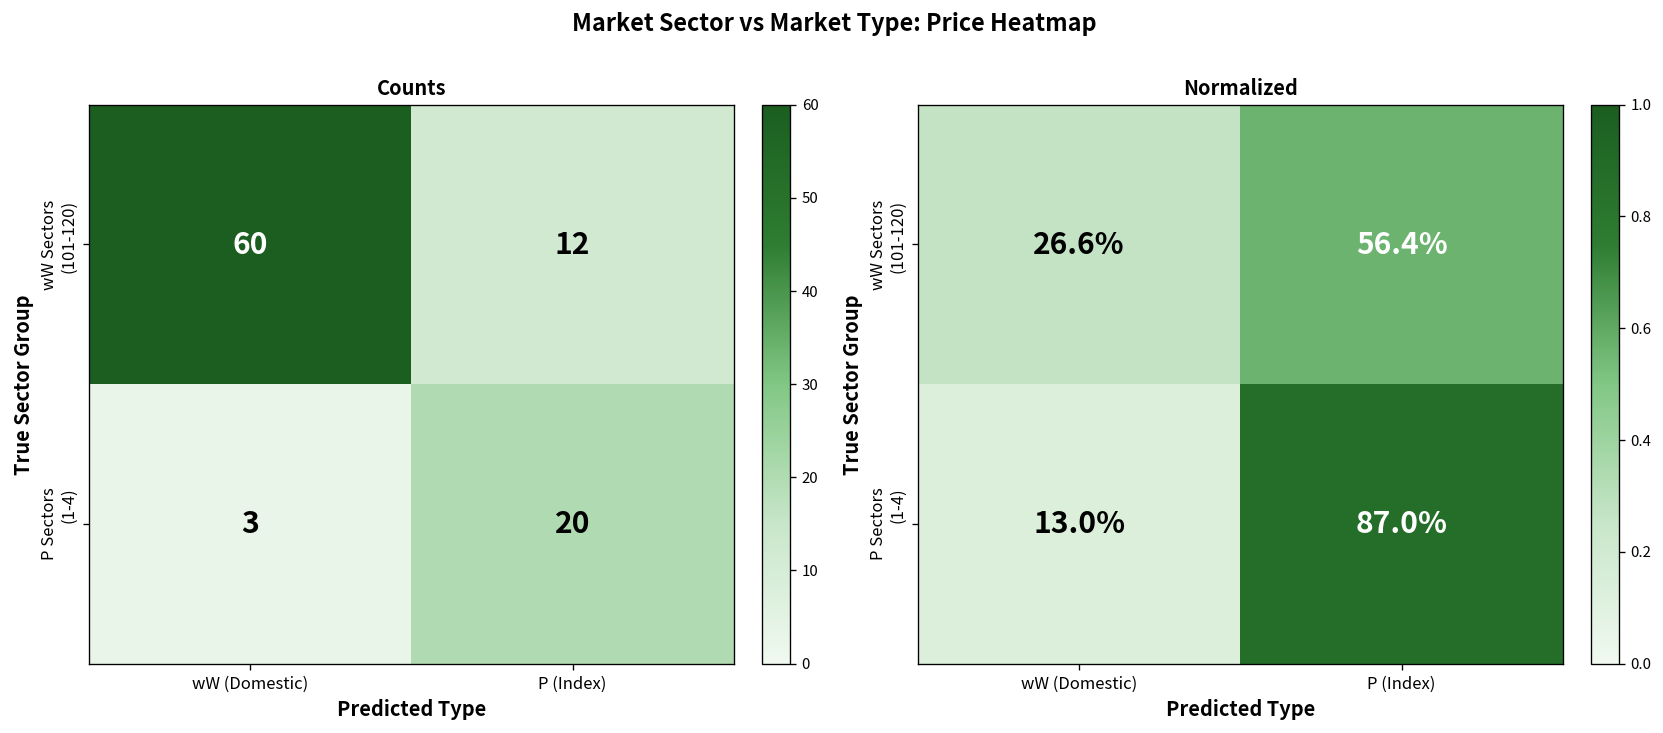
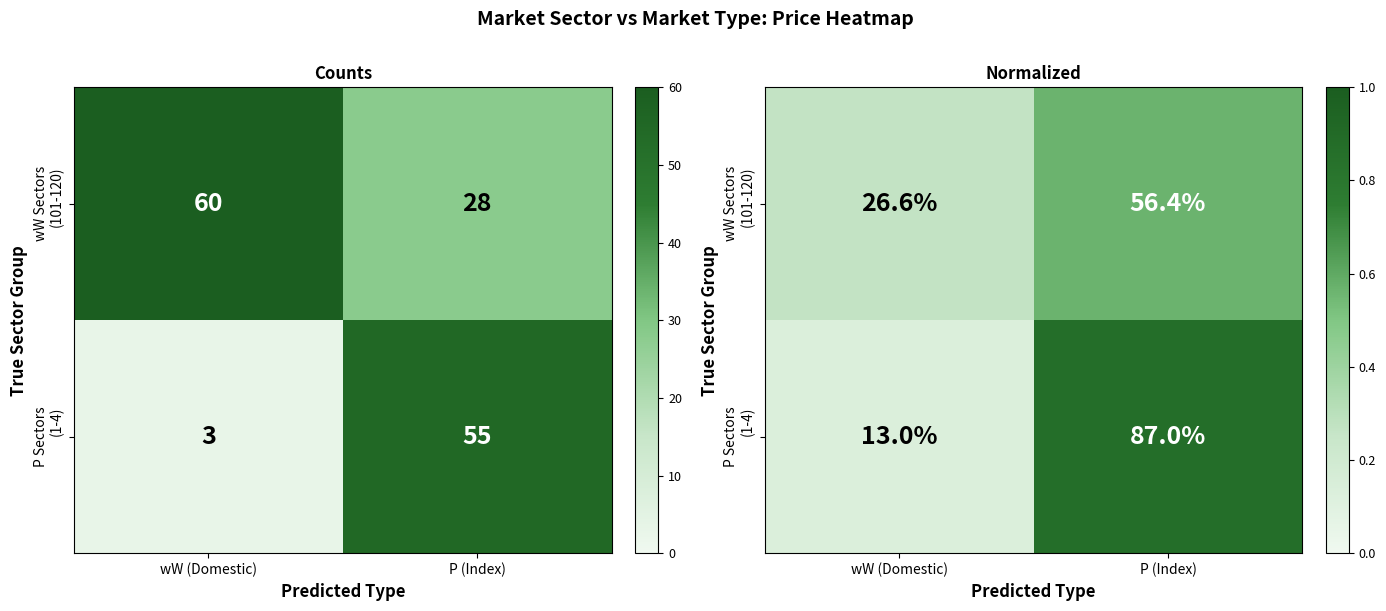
  {
    "Counts": {
      "wW Sectors (101-120)": {
        "wW (Domestic)": "60",
-       "P (Index)": "12"
+       "P (Index)": "28"
      },
      "P Sectors (1-4)": {
        "wW (Domestic)": "3",
-       "P (Index)": "20"
+       "P (Index)": "55"
      }
    },
    "Normalized": {
      "wW Sectors (101-120)": {
        "wW (Domestic)": "26.6%",
        "P (Index)": "56.4%"
      },
      "P Sectors (1-4)": {
        "wW (Domestic)": "13.0%",
        "P (Index)": "87.0%"
      }
    }
  }
